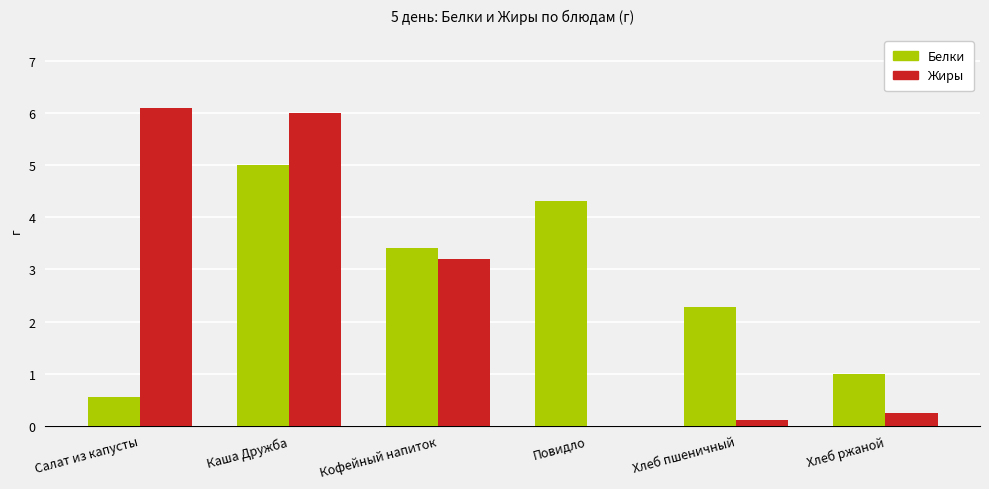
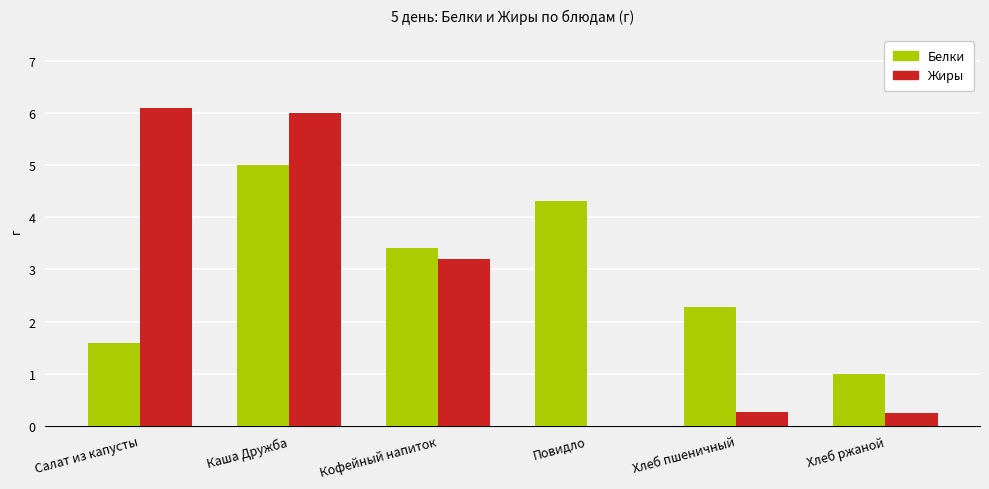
  {
    "Белки": {
-     "Салат из капусты": 0.6,
+     "Салат из капусты": 1.6,
      "Каша Дружба": 5.0,
      "Кофейный напиток": 3.4,
      "Повидло": 4.3,
      "Хлеб пшеничный": 2.3,
      "Хлеб ржаной": 1.0
    },
    "Жиры": {
      "Салат из капусты": 6.1,
      "Каша Дружба": 6.0,
      "Кофейный напиток": 3.2,
      "Повидло": 0.0,
-     "Хлеб пшеничный": 0.1,
+     "Хлеб пшеничный": 0.3,
      "Хлеб ржаной": 0.2
    }
  }
